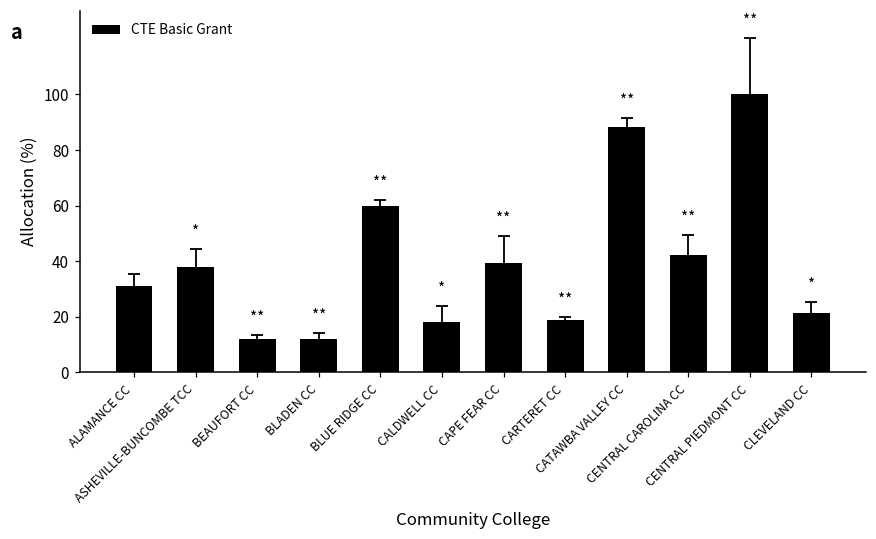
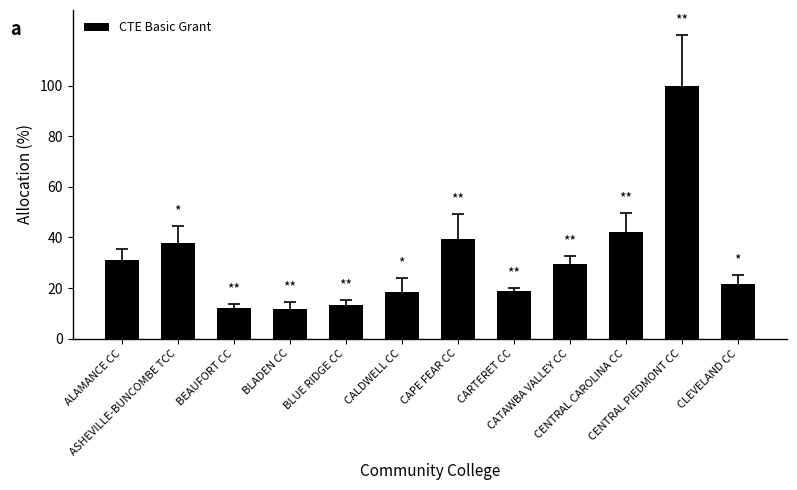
  {
    "CTE Basic Grant": {
      "ALAMANCE CC": 31,
      "ASHEVILLE-BUNCOMBE TCC": 38,
      "BEAUFORT CC": 12,
      "BLADEN CC": 12,
-     "BLUE RIDGE CC": 60,
+     "BLUE RIDGE CC": 13,
      "CALDWELL CC": 18,
      "CAPE FEAR CC": 39,
      "CARTERET CC": 19,
-     "CATAWBA VALLEY CC": 88,
+     "CATAWBA VALLEY CC": 30,
      "CENTRAL CAROLINA CC": 42,
      "CENTRAL PIEDMONT CC": 100,
      "CLEVELAND CC": 22
    }
  }
